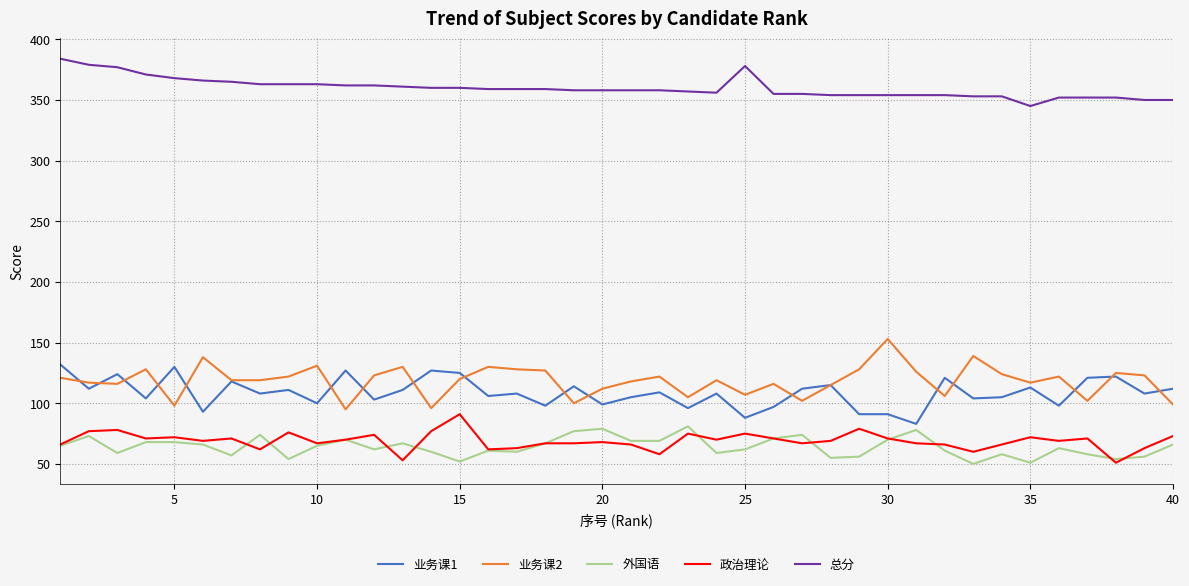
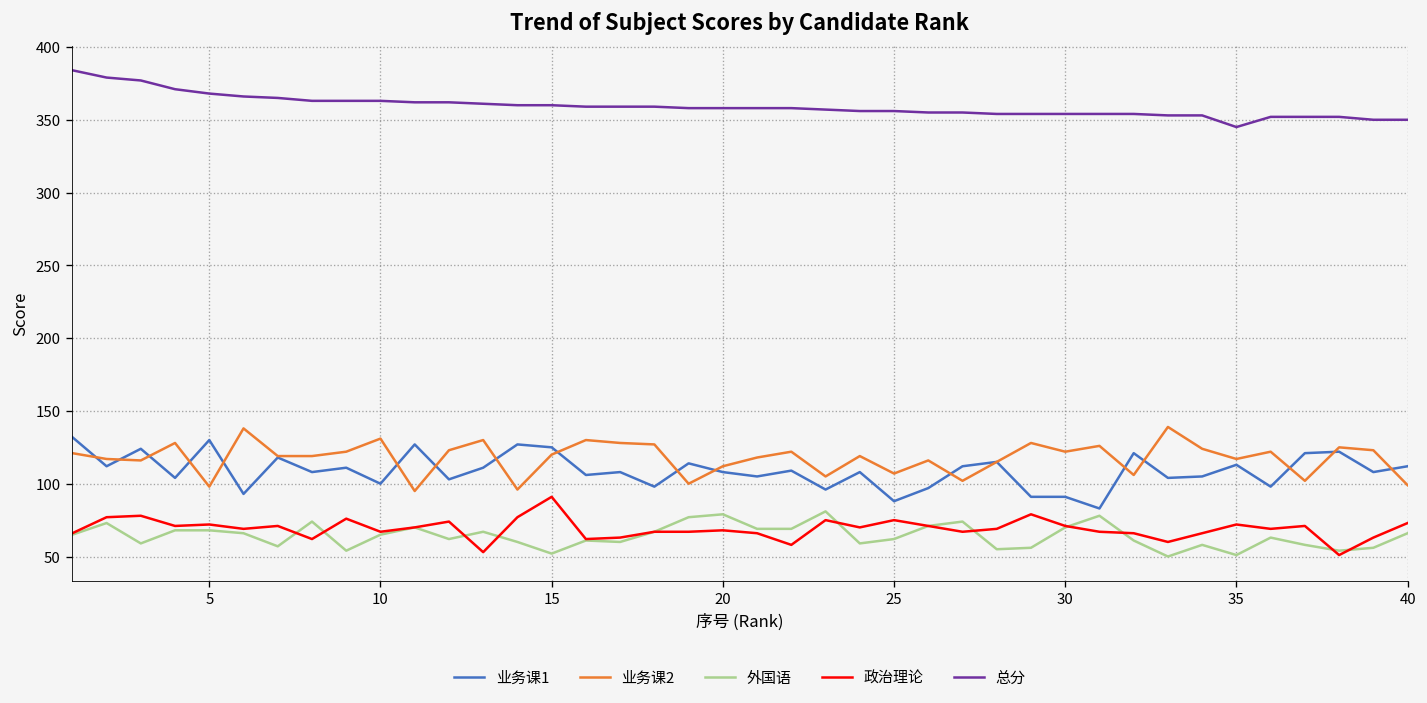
  {
    "业务课1": {
      "5": 130,
      "10": 100,
      "15": 125,
-     "20": 99,
+     "20": 108,
      "25": 88,
      "30": 91,
      "35": 113,
      "40": 112
    },
    "业务课2": {
      "5": 98,
      "10": 131,
      "15": 120,
      "20": 112,
      "25": 107,
-     "30": 153,
+     "30": 122,
      "35": 117,
      "40": 99
    },
    "外国语": {
      "5": 68,
      "15": 52,
      "20": 79,
      "25": 62,
      "35": 51,
      "40": 66
    },
    "政治理论": {
      "5": 72,
      "15": 91,
      "20": 68,
      "25": 75,
      "35": 72,
      "40": 73
    },
    "总分": {
      "5": 368,
      "10": 363,
      "15": 360,
      "20": 358,
-     "25": 378,
+     "25": 356,
      "30": 354,
      "35": 345,
      "40": 350
    }
  }
